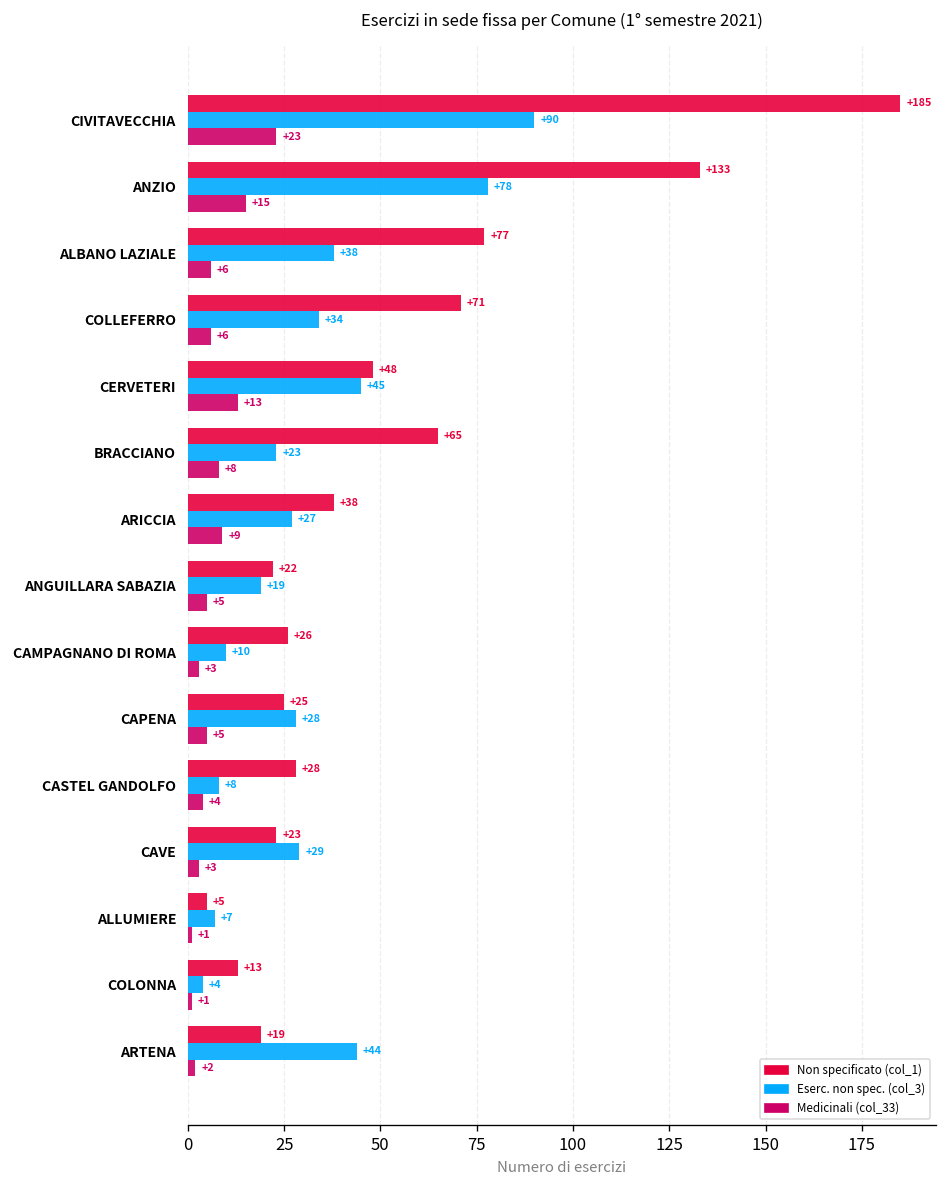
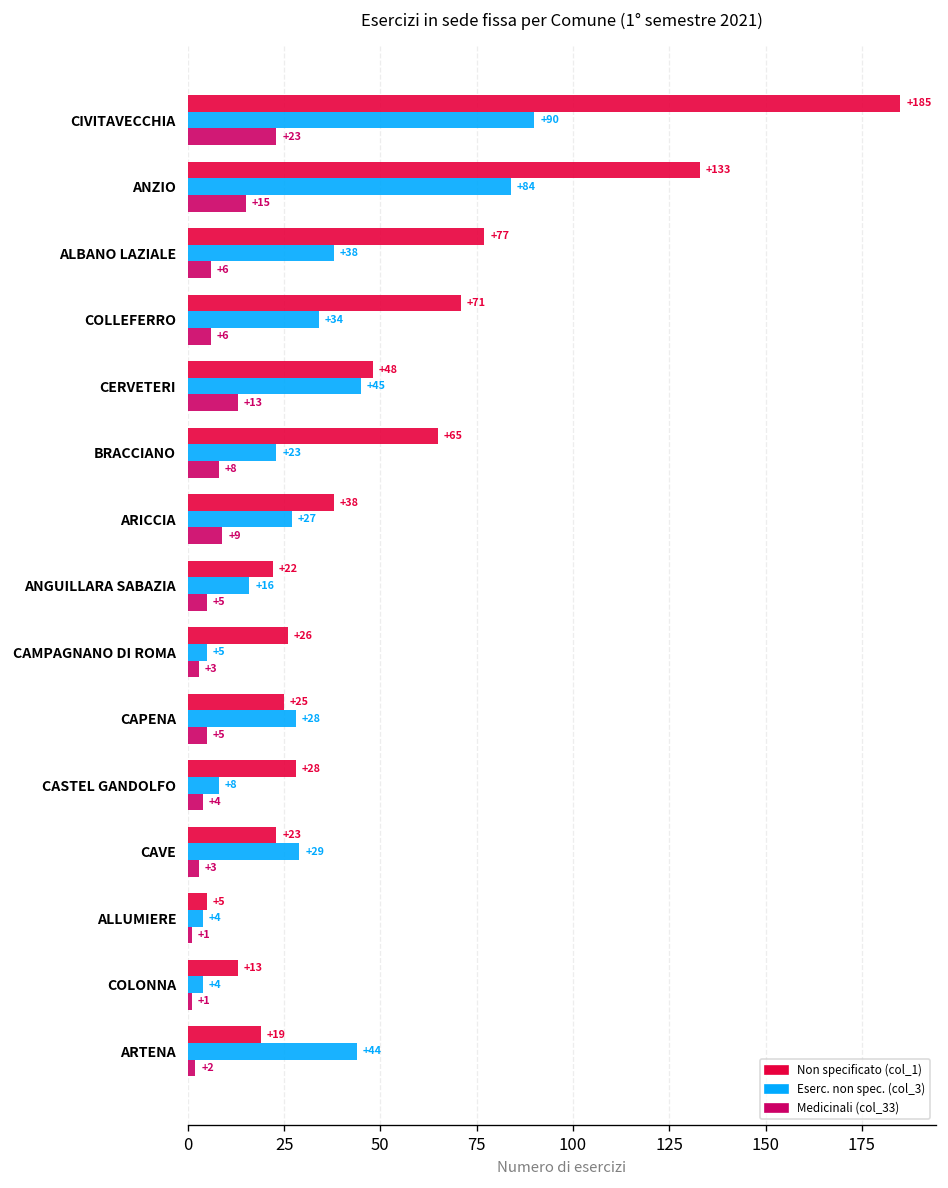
  {
    "Eserc. non spec. (col_3)": {
      "CIVITAVECCHIA": "+90",
-     "ANZIO": "+78",
+     "ANZIO": "+84",
      "ALBANO LAZIALE": "+38",
      "COLLEFERRO": "+34",
      "CERVETERI": "+45",
      "BRACCIANO": "+23",
      "ARICCIA": "+27",
-     "ANGUILLARA SABAZIA": "+19",
-     "CAMPAGNANO DI ROMA": "+10",
+     "ANGUILLARA SABAZIA": "+16",
+     "CAMPAGNANO DI ROMA": "+5",
      "CAPENA": "+28",
      "CASTEL GANDOLFO": "+8",
      "CAVE": "+29",
-     "ALLUMIERE": "+7",
+     "ALLUMIERE": "+4",
      "COLONNA": "+4",
      "ARTENA": "+44"
    }
  }
